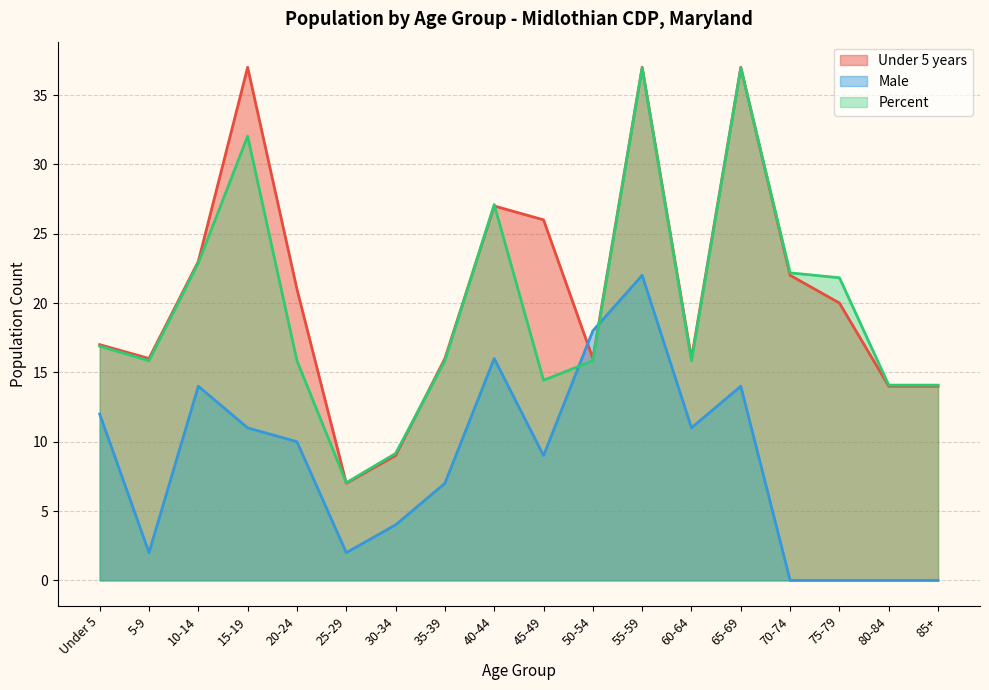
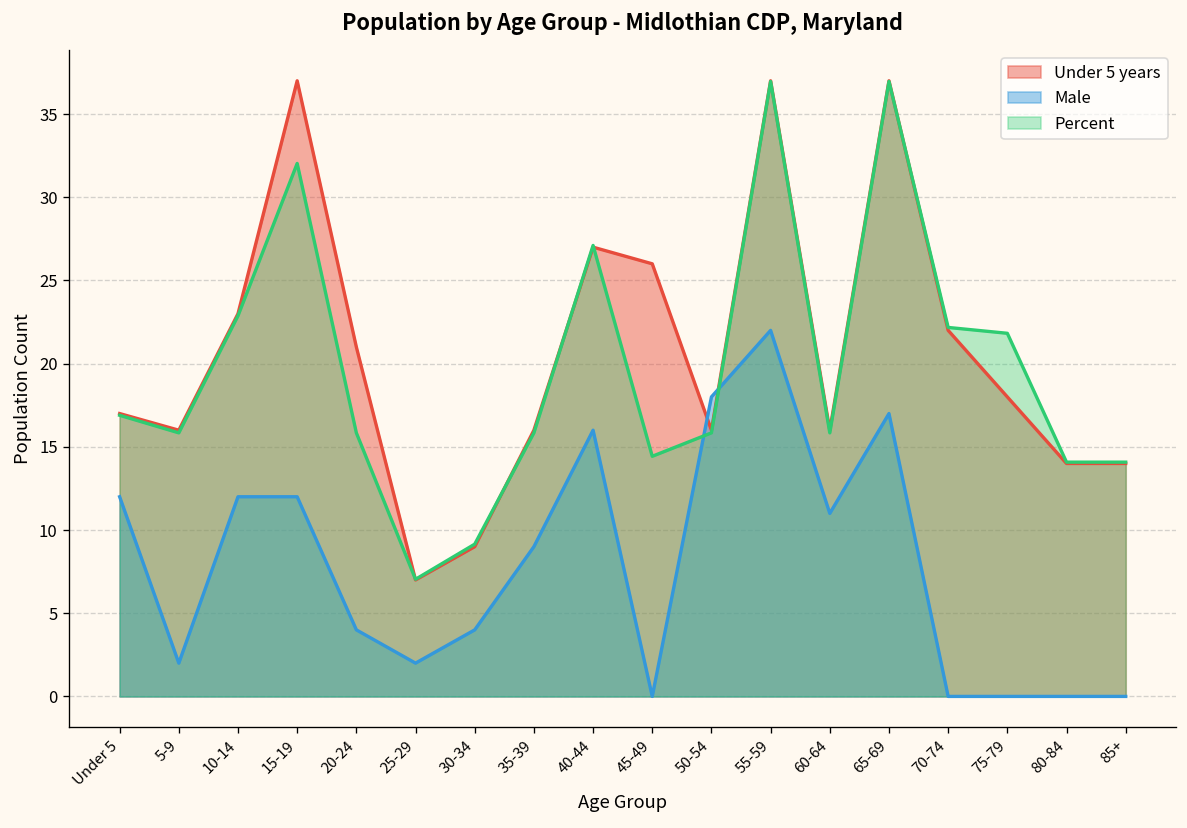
  {
    "Under 5 years": {
      "15-19": 37,
      "20-24": 21,
      "45-49": 26,
-     "75-79": 20
+     "75-79": 18
    },
    "Male": {
      "Under 5": 12,
      "5-9": 2,
-     "10-14": 14,
-     "15-19": 11,
-     "20-24": 10,
+     "10-14": 12,
+     "15-19": 12,
+     "20-24": 4,
      "25-29": 2,
      "30-34": 4,
-     "35-39": 7,
+     "35-39": 9,
      "40-44": 16,
-     "45-49": 9,
+     "45-49": 0,
      "50-54": 18,
      "55-59": 22,
      "60-64": 11,
-     "65-69": 14,
+     "65-69": 17,
      "70-74": 0,
      "75-79": 0,
      "80-84": 0,
      "85+": 0
    },
    "Percent": {
      "15-19": 32,
      "20-24": 16,
      "45-49": 14.4,
      "75-79": 22
    }
  }
